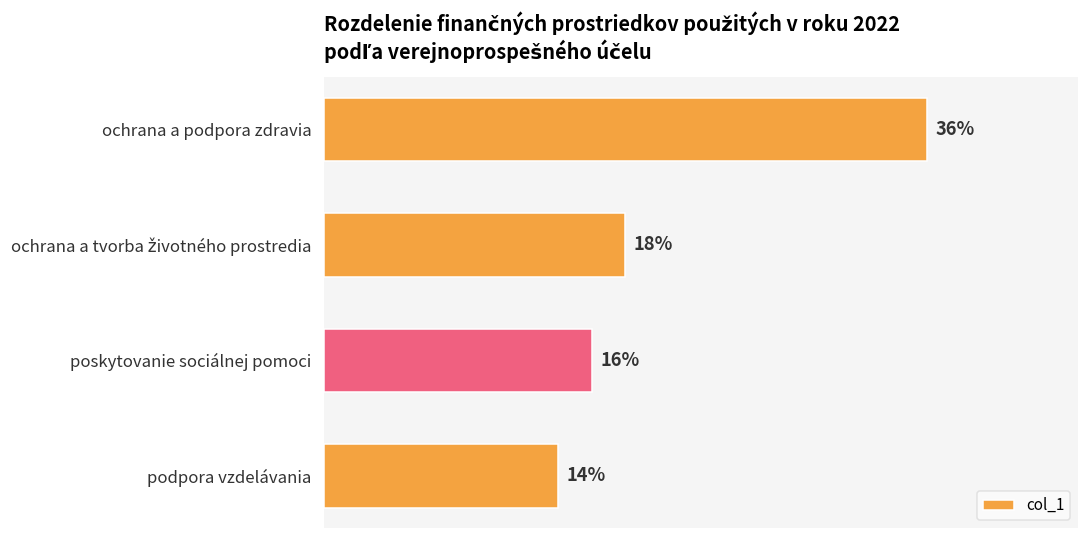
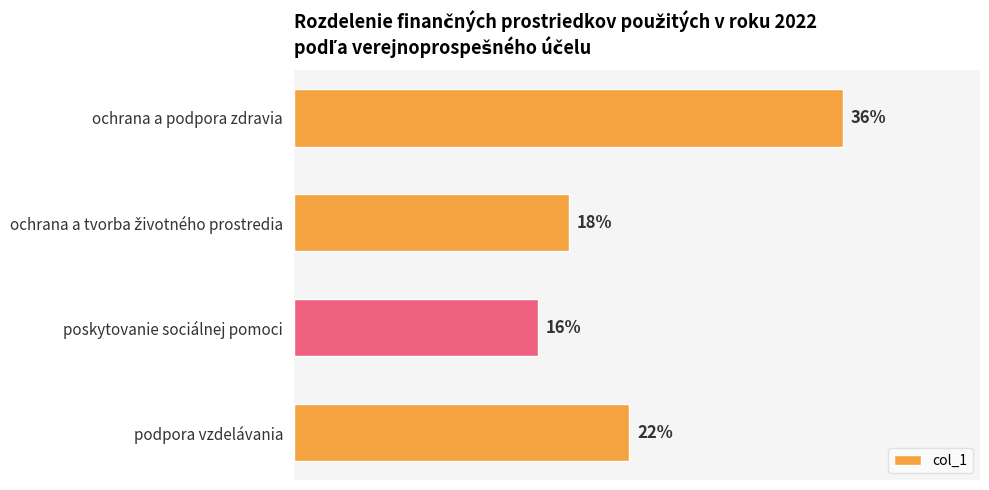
  {
    "ochrana a podpora zdravia": "36%",
    "ochrana a tvorba životného prostredia": "18%",
    "poskytovanie sociálnej pomoci": "16%",
-   "podpora vzdelávania": "14%"
+   "podpora vzdelávania": "22%"
  }
